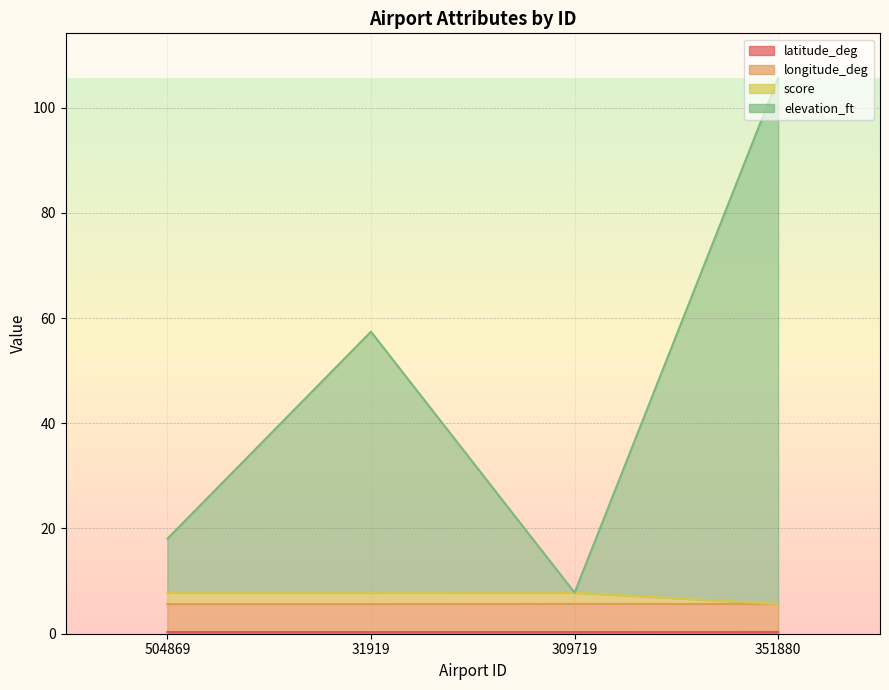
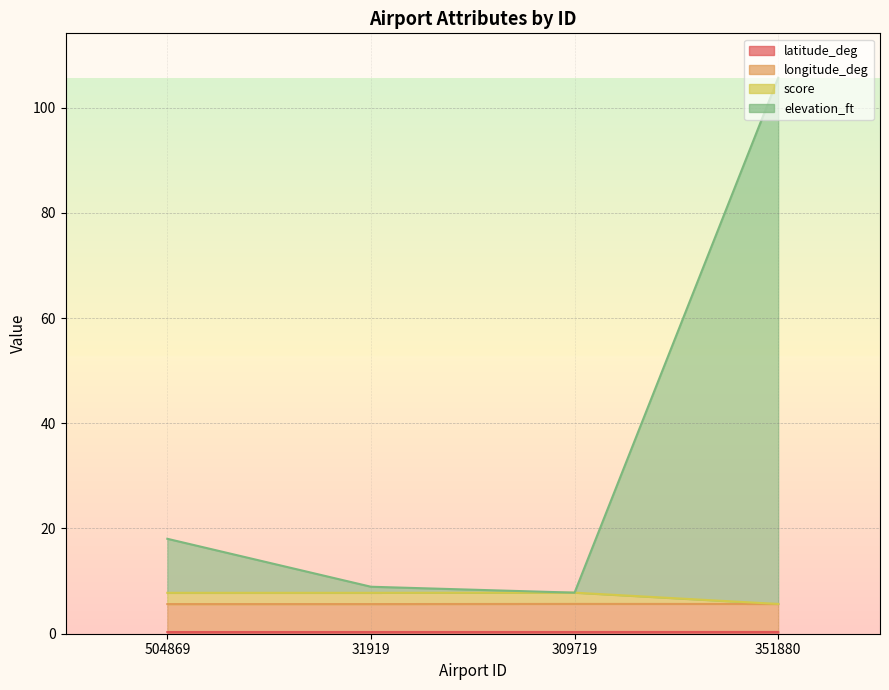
  {
    "elevation_ft": {
      "504869": 10,
-     "31919": 50
+     "31919": 1
    }
  }
